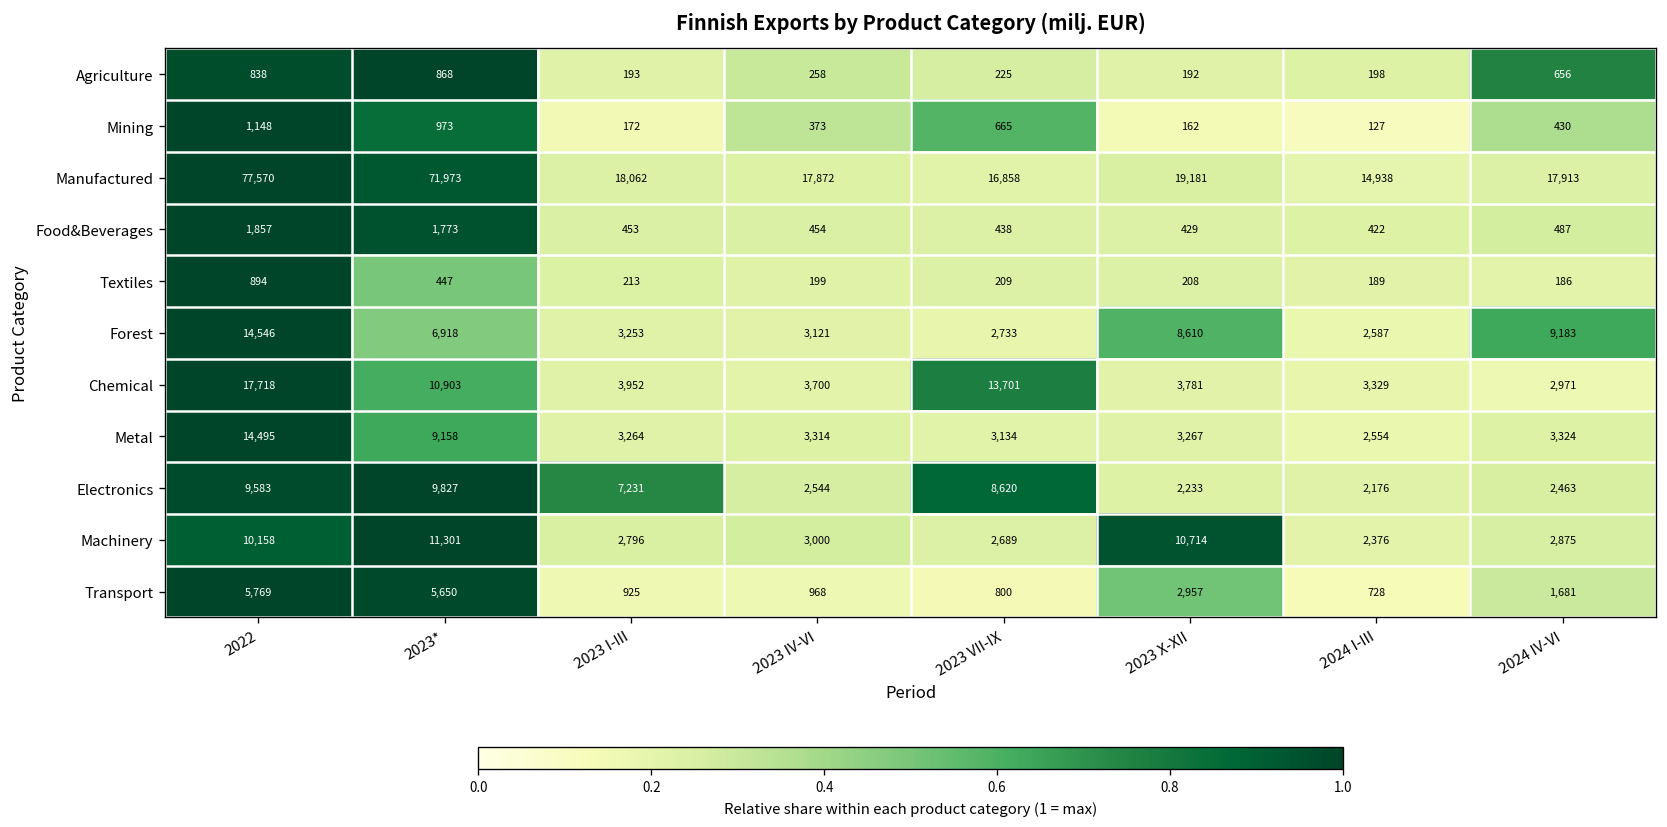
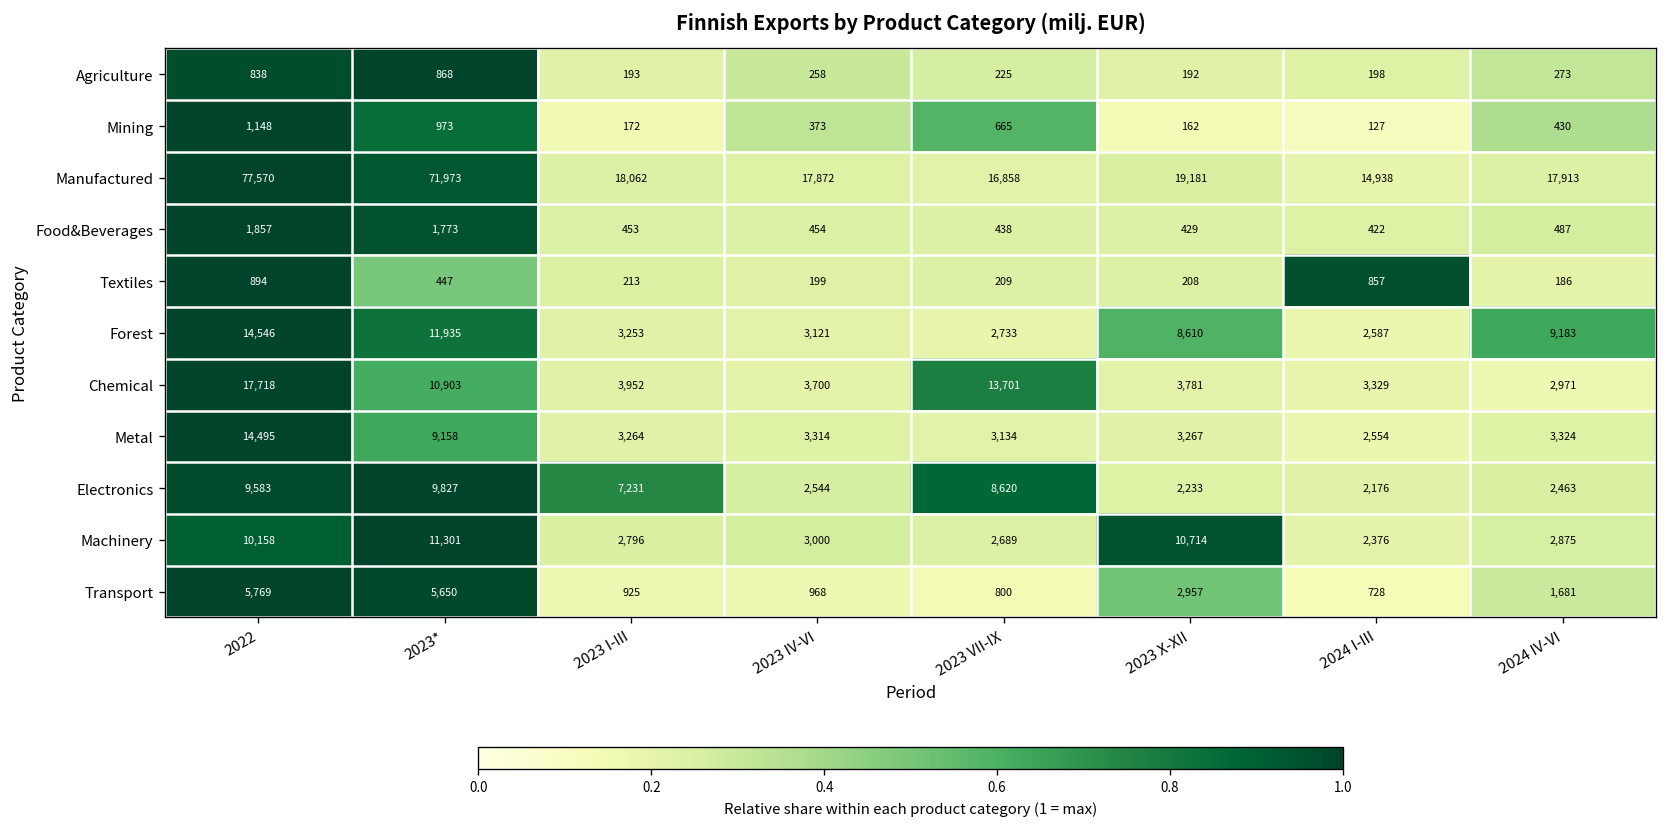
  {
    "Agriculture": {
      "2022": "838",
      "2023*": "868",
      "2023 I-III": "193",
      "2023 IV-VI": "258",
      "2023 VII-IX": "225",
      "2023 X-XII": "192",
      "2024 I-III": "198",
-     "2024 IV-VI": "656"
+     "2024 IV-VI": "273"
    },
    "Mining": {
      "2022": "1,148",
      "2023*": "973",
      "2023 I-III": "172",
      "2023 IV-VI": "373",
      "2023 VII-IX": "665",
      "2023 X-XII": "162",
      "2024 I-III": "127",
      "2024 IV-VI": "430"
    },
    "Manufactured": {
      "2022": "77,570",
      "2023*": "71,973",
      "2023 I-III": "18,062",
      "2023 IV-VI": "17,872",
      "2023 VII-IX": "16,858",
      "2023 X-XII": "19,181",
      "2024 I-III": "14,938",
      "2024 IV-VI": "17,913"
    },
    "Food&Beverages": {
      "2022": "1,857",
      "2023*": "1,773",
      "2023 I-III": "453",
      "2023 IV-VI": "454",
      "2023 VII-IX": "438",
      "2023 X-XII": "429",
      "2024 I-III": "422",
      "2024 IV-VI": "487"
    },
    "Textiles": {
      "2022": "894",
      "2023*": "447",
      "2023 I-III": "213",
      "2023 IV-VI": "199",
      "2023 VII-IX": "209",
      "2023 X-XII": "208",
-     "2024 I-III": "189",
+     "2024 I-III": "857",
      "2024 IV-VI": "186"
    },
    "Forest": {
      "2022": "14,546",
-     "2023*": "6,918",
+     "2023*": "11,935",
      "2023 I-III": "3,253",
      "2023 IV-VI": "3,121",
      "2023 VII-IX": "2,733",
      "2023 X-XII": "8,610",
      "2024 I-III": "2,587",
      "2024 IV-VI": "9,183"
    },
    "Chemical": {
      "2022": "17,718",
      "2023*": "10,903",
      "2023 I-III": "3,952",
      "2023 IV-VI": "3,700",
      "2023 VII-IX": "13,701",
      "2023 X-XII": "3,781",
      "2024 I-III": "3,329",
      "2024 IV-VI": "2,971"
    },
    "Metal": {
      "2022": "14,495",
      "2023*": "9,158",
      "2023 I-III": "3,264",
      "2023 IV-VI": "3,314",
      "2023 VII-IX": "3,134",
      "2023 X-XII": "3,267",
      "2024 I-III": "2,554",
      "2024 IV-VI": "3,324"
    },
    "Electronics": {
      "2022": "9,583",
      "2023*": "9,827",
      "2023 I-III": "7,231",
      "2023 IV-VI": "2,544",
      "2023 VII-IX": "8,620",
      "2023 X-XII": "2,233",
      "2024 I-III": "2,176",
      "2024 IV-VI": "2,463"
    },
    "Machinery": {
      "2022": "10,158",
      "2023*": "11,301",
      "2023 I-III": "2,796",
      "2023 IV-VI": "3,000",
      "2023 VII-IX": "2,689",
      "2023 X-XII": "10,714",
      "2024 I-III": "2,376",
      "2024 IV-VI": "2,875"
    },
    "Transport": {
      "2022": "5,769",
      "2023*": "5,650",
      "2023 I-III": "925",
      "2023 IV-VI": "968",
      "2023 VII-IX": "800",
      "2023 X-XII": "2,957",
      "2024 I-III": "728",
      "2024 IV-VI": "1,681"
    }
  }
